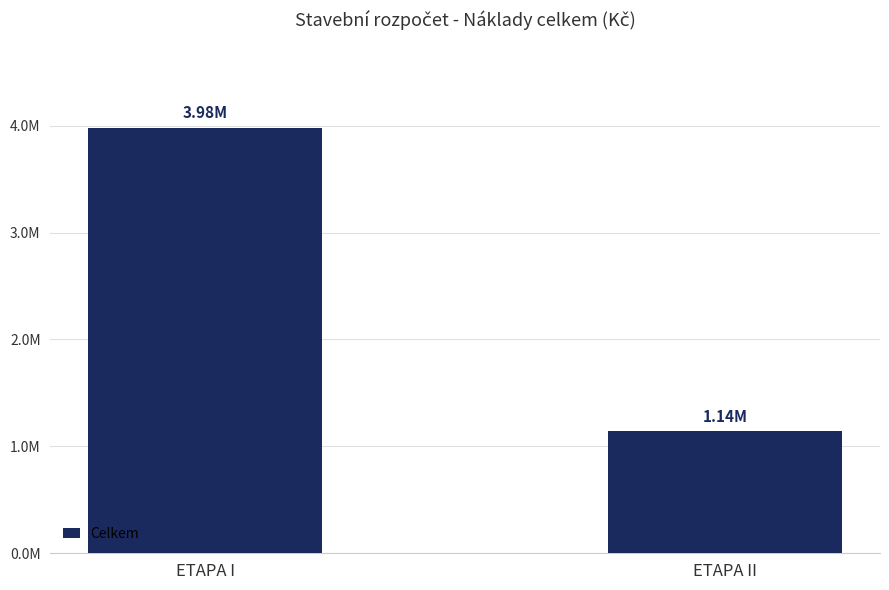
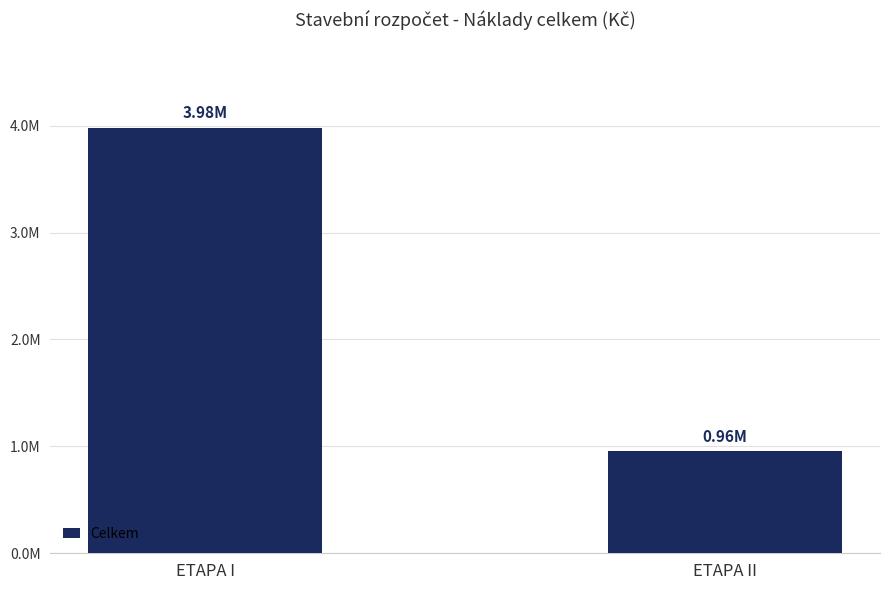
  {
    "ETAPA I": "3.98M",
-   "ETAPA II": "1.14M"
+   "ETAPA II": "0.96M"
  }
